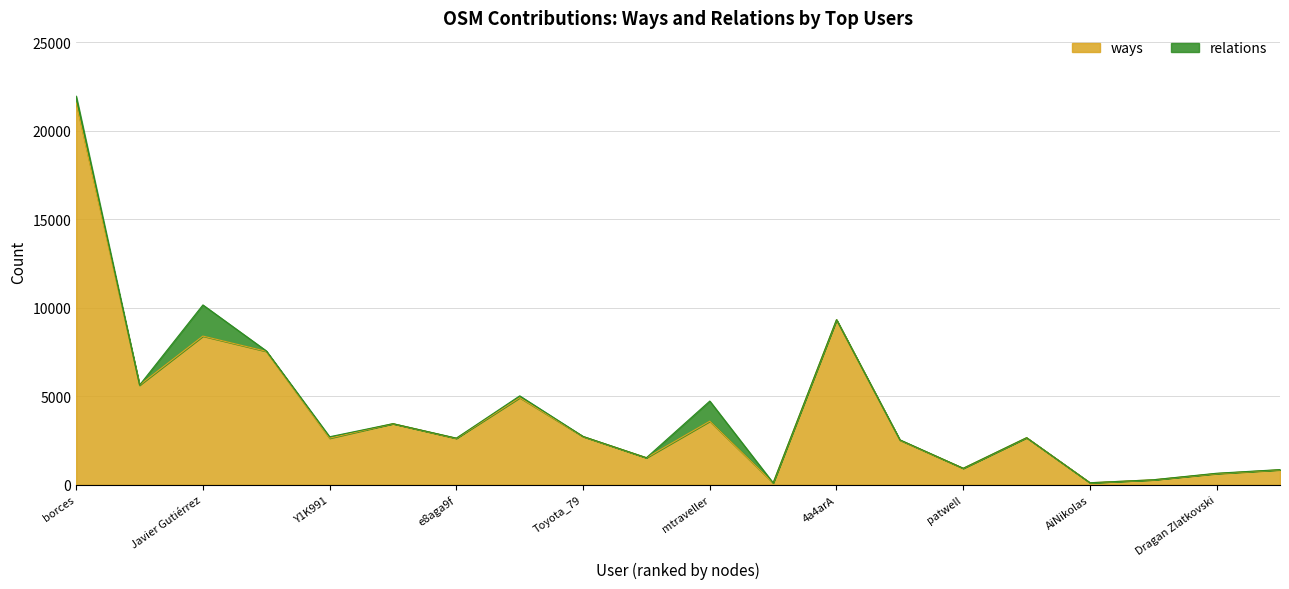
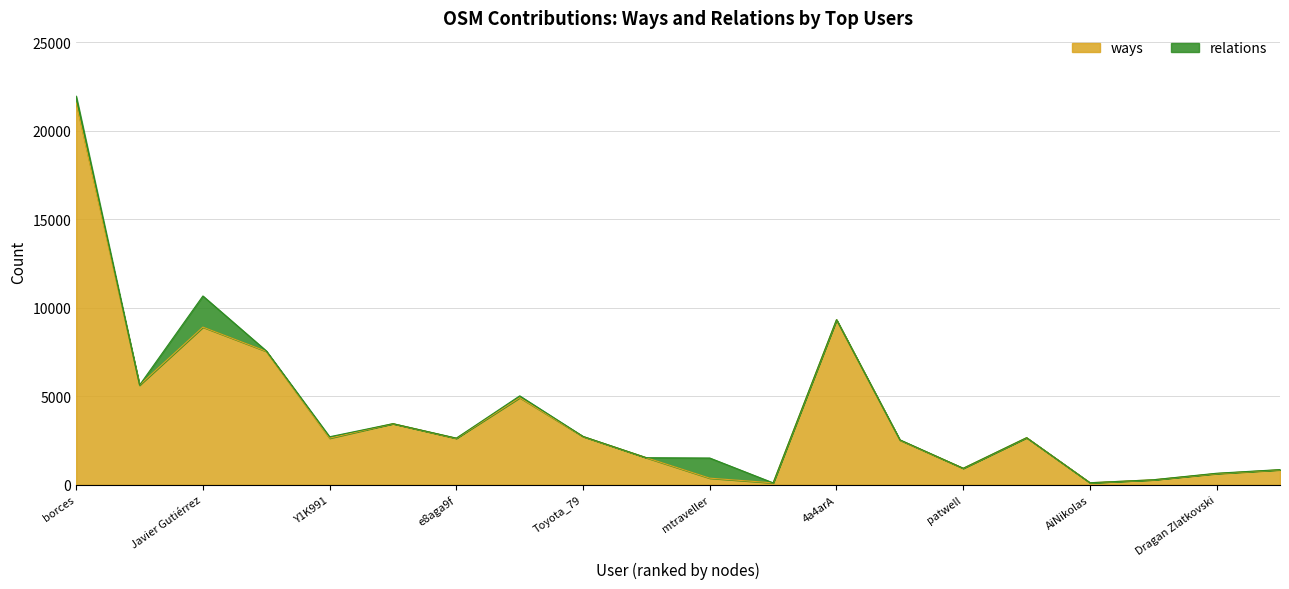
  {
    "ways": {
      "borces": 21600,
-     "Javier Gutiérrez": 8400,
-     "mtraveller": 3600
+     "Javier Gutiérrez": 8900,
+     "mtraveller": 400
    },
    "relations": {
      "borces": 400,
      "Javier Gutiérrez": 1800,
      "mtraveller": 1100
    }
  }
